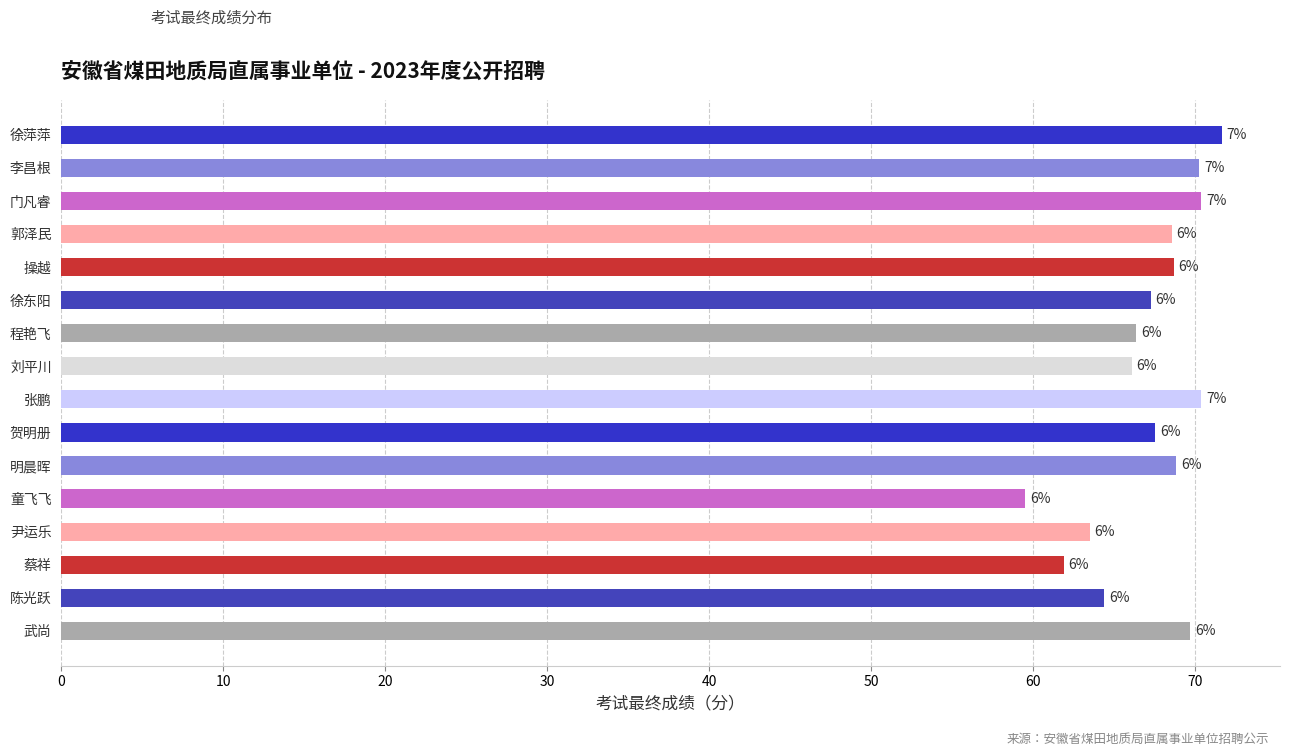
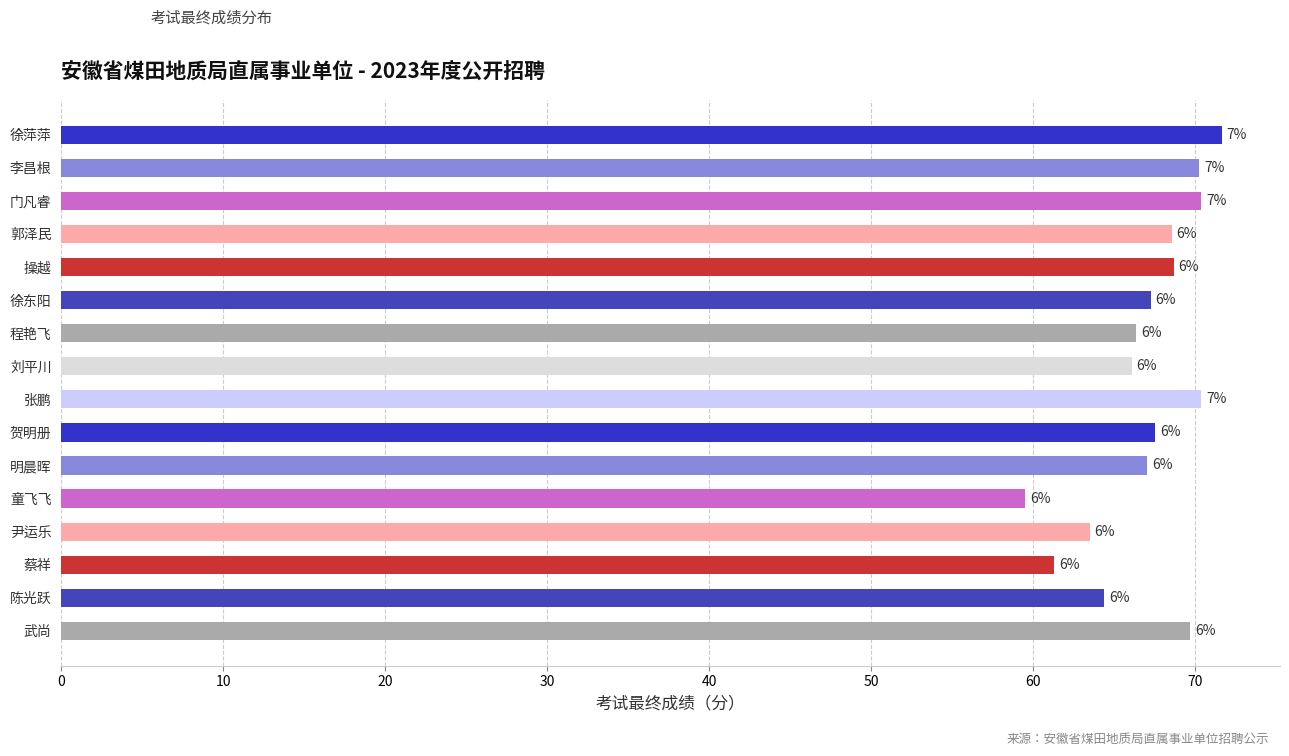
  {
-   "明晨晖": 68.9,
-   "蔡祥": 61.9
+   "明晨晖": 67.1,
+   "蔡祥": 61.3
  }
